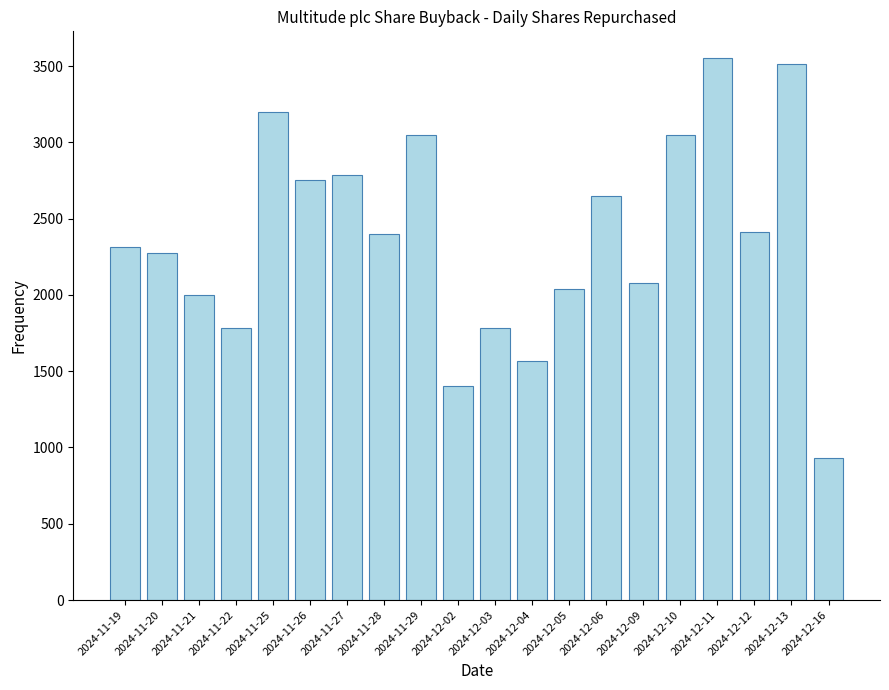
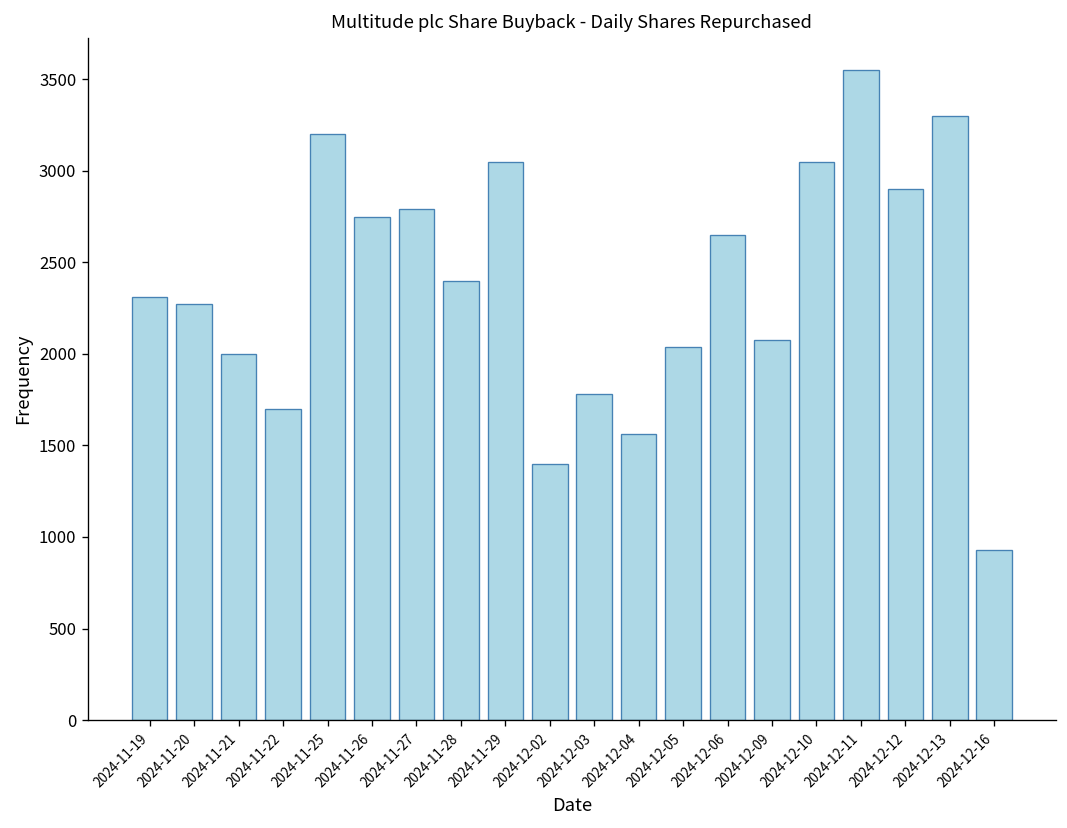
  {
    "2024-11-19": 2310,
    "2024-11-20": 2270,
    "2024-11-21": 2000,
-   "2024-11-22": 1780,
+   "2024-11-22": 1700,
    "2024-11-25": 3200,
    "2024-11-26": 2750,
    "2024-11-27": 2790,
    "2024-11-28": 2400,
    "2024-11-29": 3050,
    "2024-12-02": 1400,
    "2024-12-03": 1780,
    "2024-12-04": 1560,
    "2024-12-05": 2040,
    "2024-12-06": 2650,
    "2024-12-09": 2080,
    "2024-12-10": 3050,
    "2024-12-11": 3550,
-   "2024-12-12": 2410,
-   "2024-12-13": 3510,
+   "2024-12-12": 2900,
+   "2024-12-13": 3300,
    "2024-12-16": 930
  }
